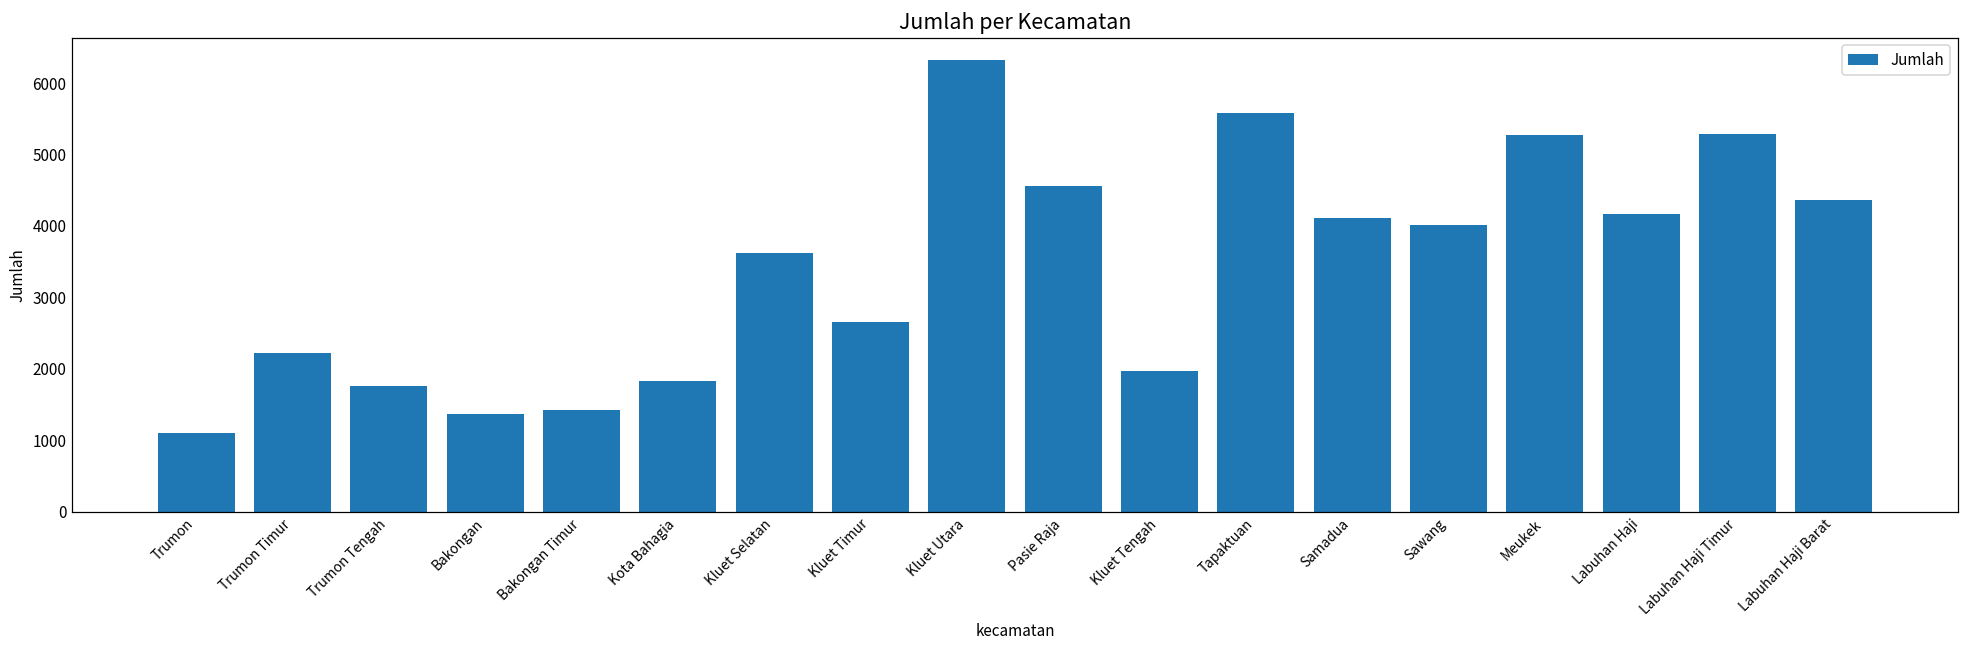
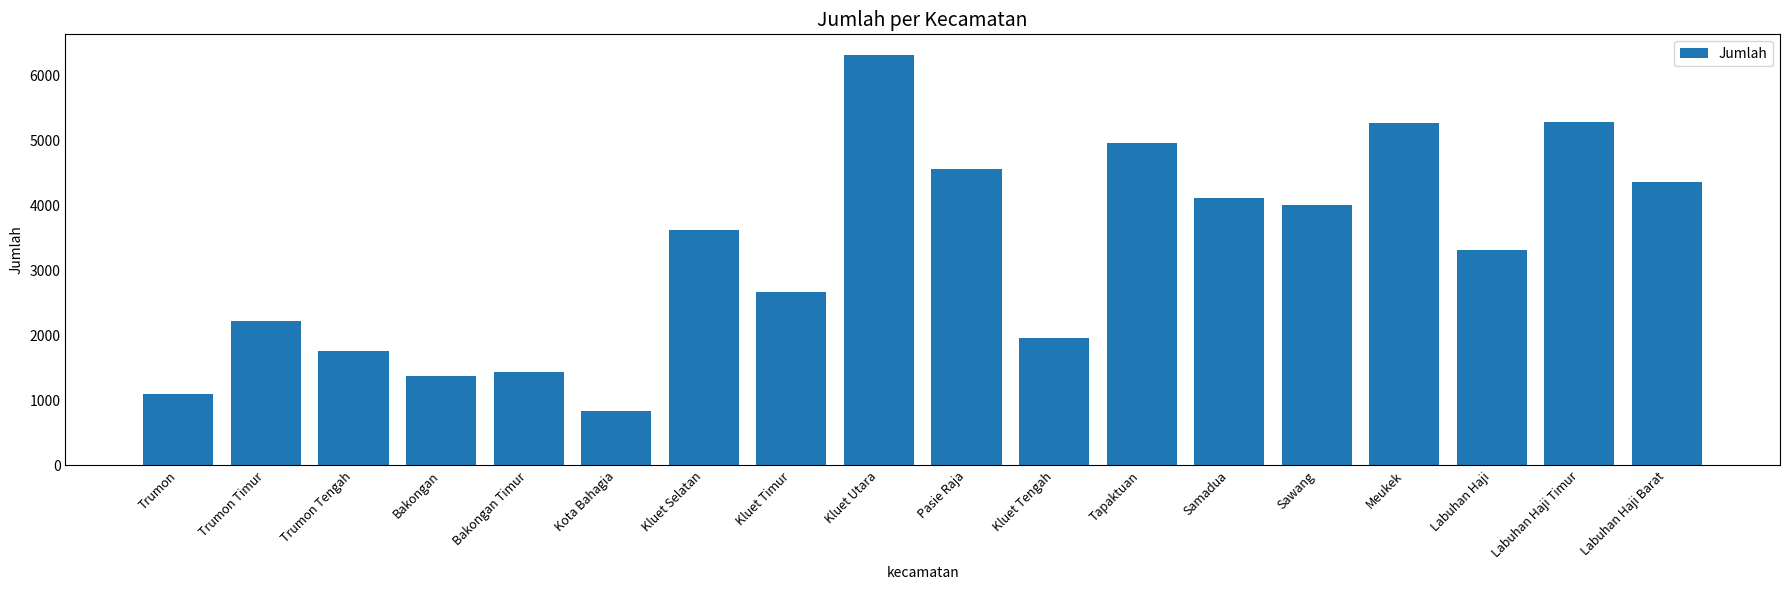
  {
    "Trumon": 1100,
    "Trumon Timur": 2200,
    "Trumon Tengah": 1800,
    "Bakongan": 1400,
    "Bakongan Timur": 1400,
-   "Kota Bahagia": 1800,
+   "Kota Bahagia": 800,
    "Kluet Selatan": 3600,
    "Kluet Timur": 2700,
    "Kluet Utara": 6300,
    "Pasie Raja": 4600,
    "Kluet Tengah": 2000,
-   "Tapaktuan": 5600,
+   "Tapaktuan": 5000,
    "Samadua": 4100,
    "Sawang": 4000,
    "Meukek": 5300,
-   "Labuhan Haji": 4200,
+   "Labuhan Haji": 3300,
    "Labuhan Haji Timur": 5300,
    "Labuhan Haji Barat": 4400
  }
